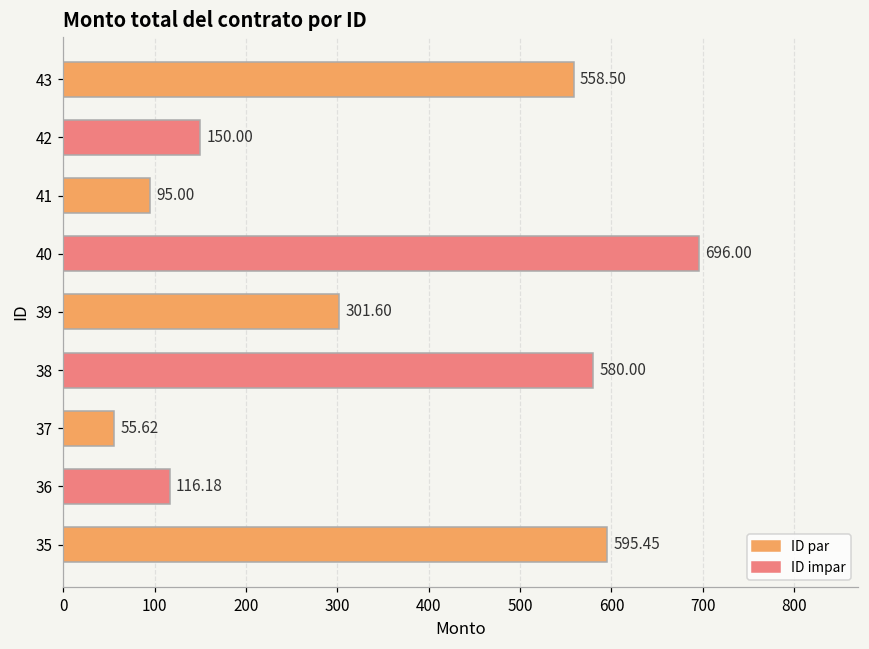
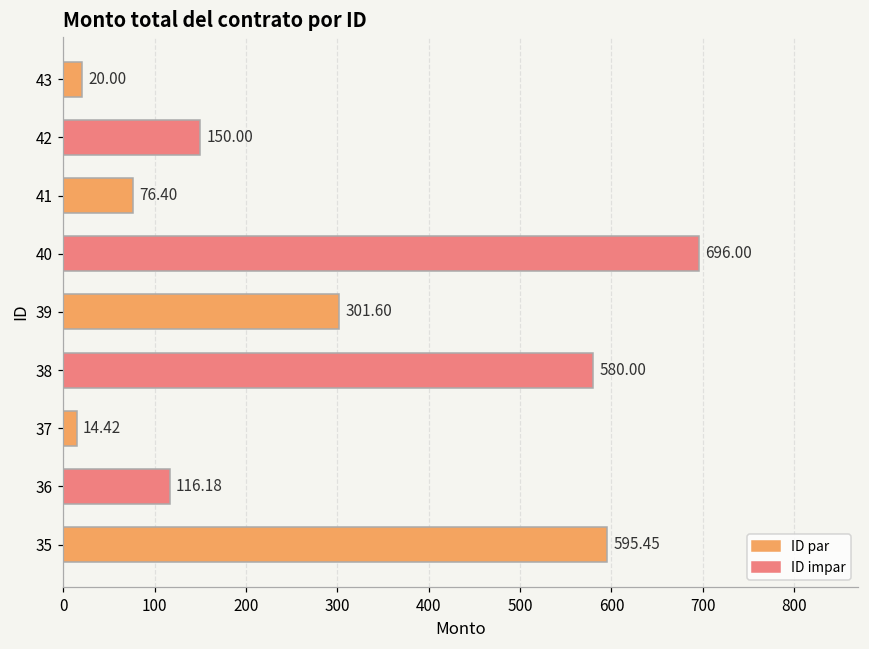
  {
-   "43": 558.50,
+   "43": 20.00,
    "42": 150.00,
-   "41": 95.00,
+   "41": 76.40,
    "40": 696.00,
    "39": 301.60,
    "38": 580.00,
-   "37": 55.62,
+   "37": 14.42,
    "36": 116.18,
    "35": 595.45
  }
